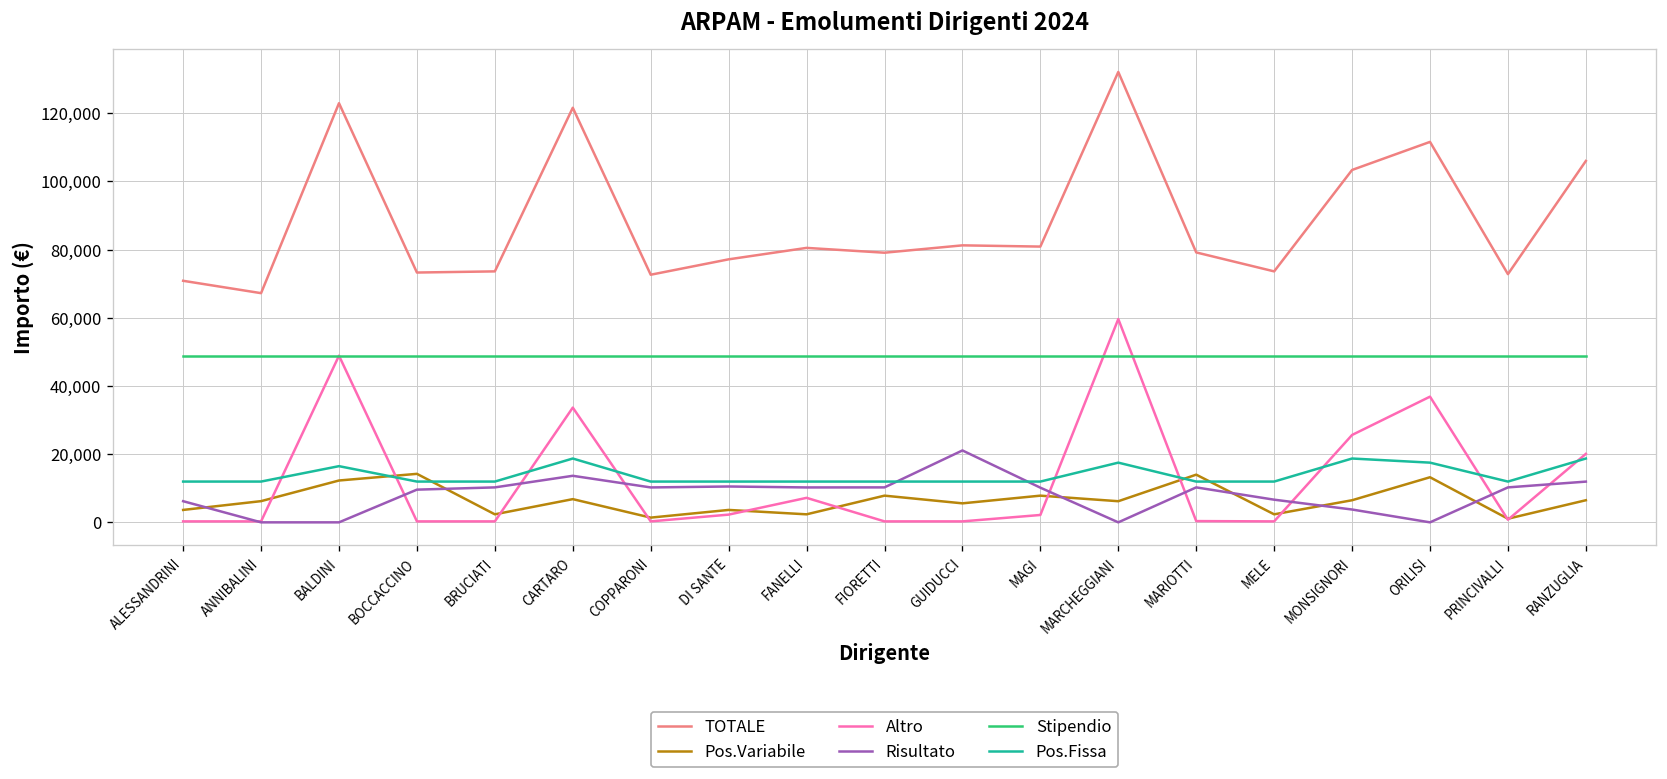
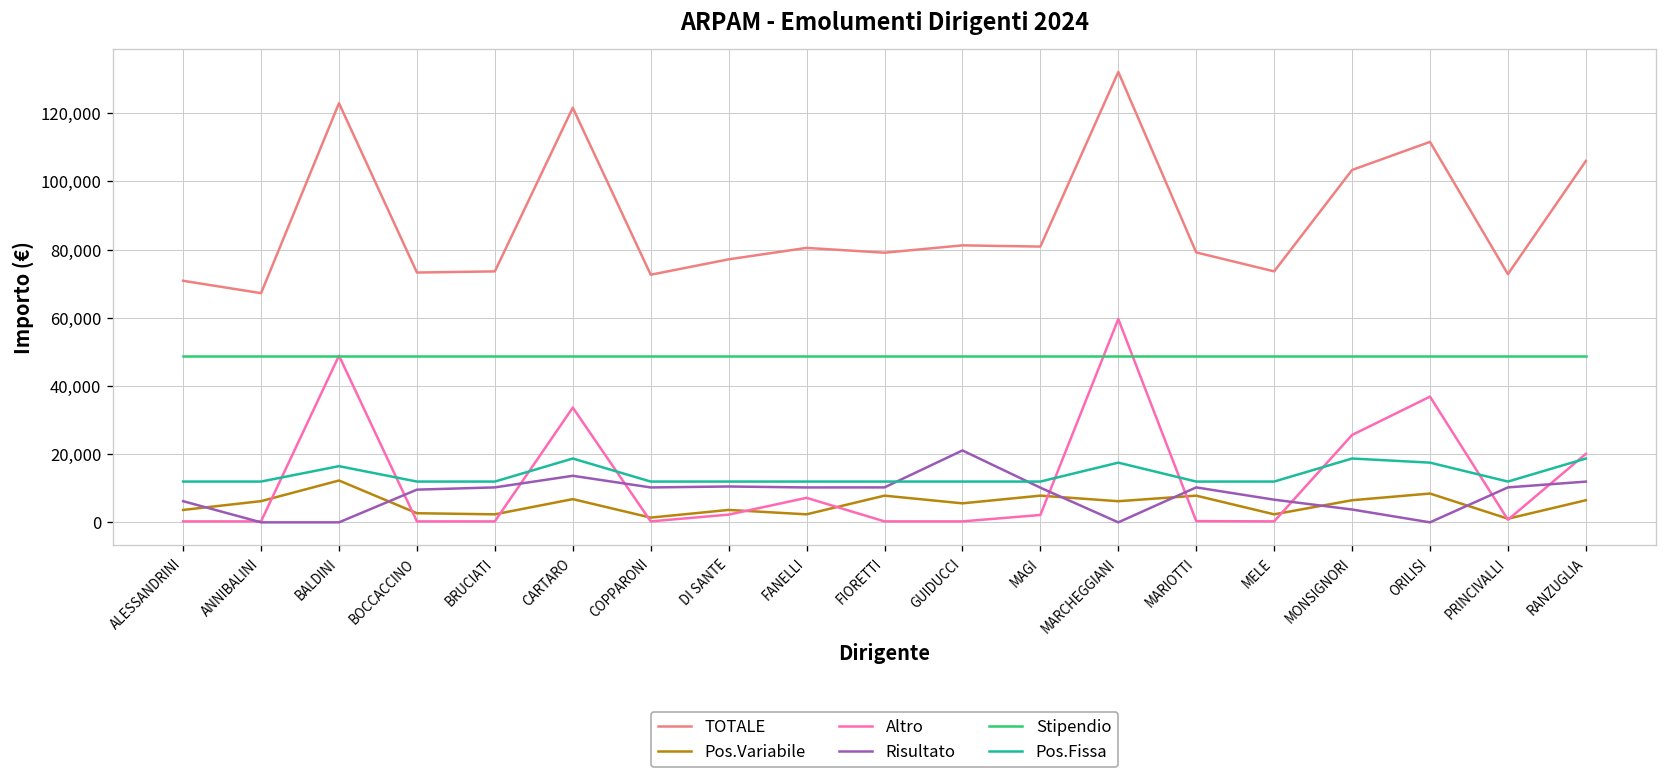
  {
    "Pos.Variabile": {
      "ALESSANDRINI": "4,000",
      "ANNIBALINI": "6,000",
      "BALDINI": "12,000",
-     "BOCCACCINO": "14,000",
+     "BOCCACCINO": "3,000",
      "BRUCIATI": "2,000",
      "CARTARO": "7,000",
      "COPPARONI": "1,000",
      "DI SANTE": "4,000",
      "FANELLI": "2,000",
      "FIORETTI": "8,000",
      "GUIDUCCI": "6,000",
      "MAGI": "8,000",
      "MARCHEGGIANI": "6,000",
-     "MARIOTTI": "14,000",
+     "MARIOTTI": "8,000",
      "MELE": "2,000",
      "MONSIGNORI": "6,000",
-     "ORILISI": "13,000",
+     "ORILISI": "8,000",
      "RANZUGLIA": "6,000"
    },
    "Risultato": {
      "ALESSANDRINI": "6,000",
      "BALDINI": "0",
      "BOCCACCINO": "10,000",
      "BRUCIATI": "10,000",
      "CARTARO": "14,000",
      "COPPARONI": "10,000",
      "DI SANTE": "11,000",
      "FANELLI": "10,000",
      "FIORETTI": "10,000",
      "GUIDUCCI": "21,000",
      "MAGI": "10,000",
      "MARCHEGGIANI": "0",
      "MARIOTTI": "10,000",
      "MELE": "7,000",
      "MONSIGNORI": "4,000",
      "ORILISI": "0",
      "PRINCIVALLI": "10,000",
      "RANZUGLIA": "12,000"
    }
  }
